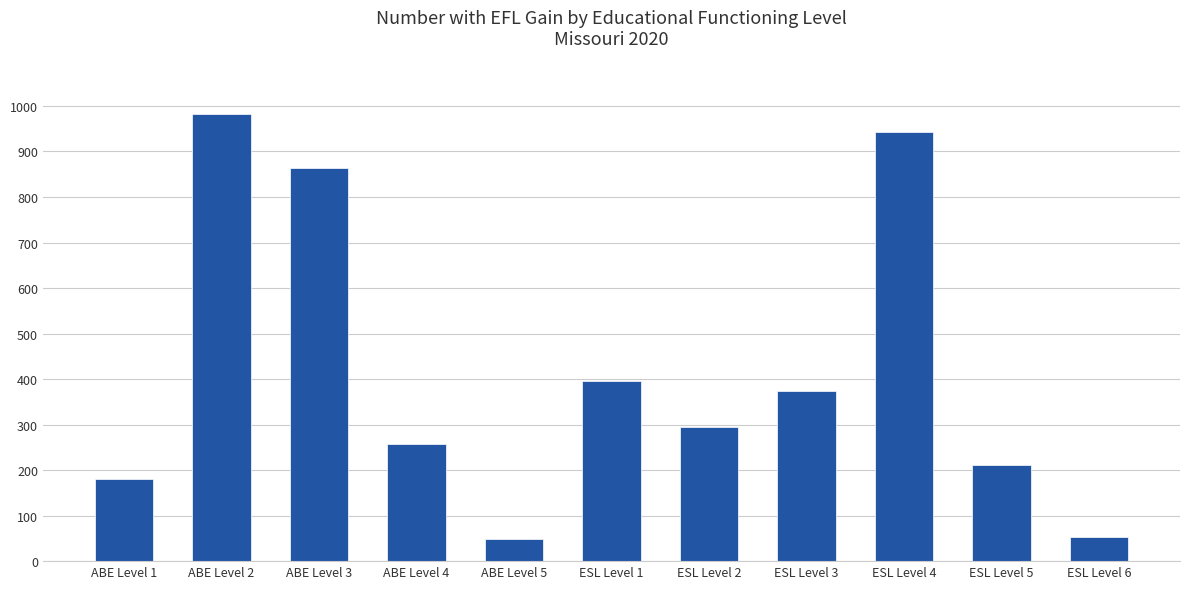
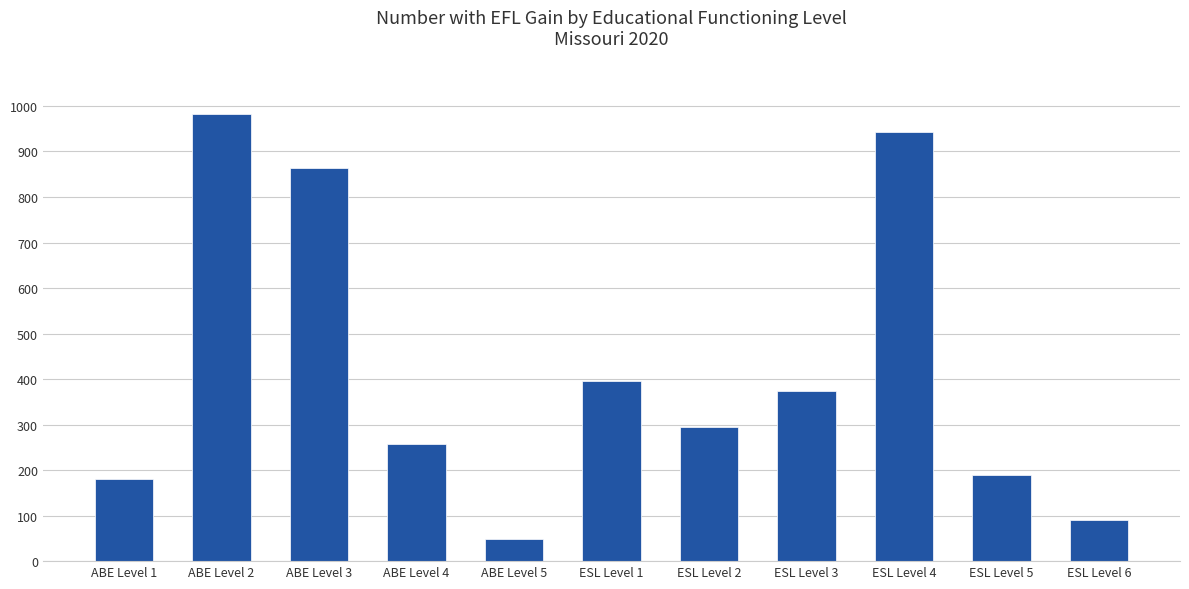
  {
    "ABE Level 1": 180,
    "ABE Level 2": 980,
    "ABE Level 3": 860,
    "ABE Level 4": 260,
    "ABE Level 5": 50,
    "ESL Level 1": 400,
    "ESL Level 2": 300,
    "ESL Level 3": 370,
    "ESL Level 4": 940,
-   "ESL Level 5": 210,
-   "ESL Level 6": 50
+   "ESL Level 5": 190,
+   "ESL Level 6": 90
  }
